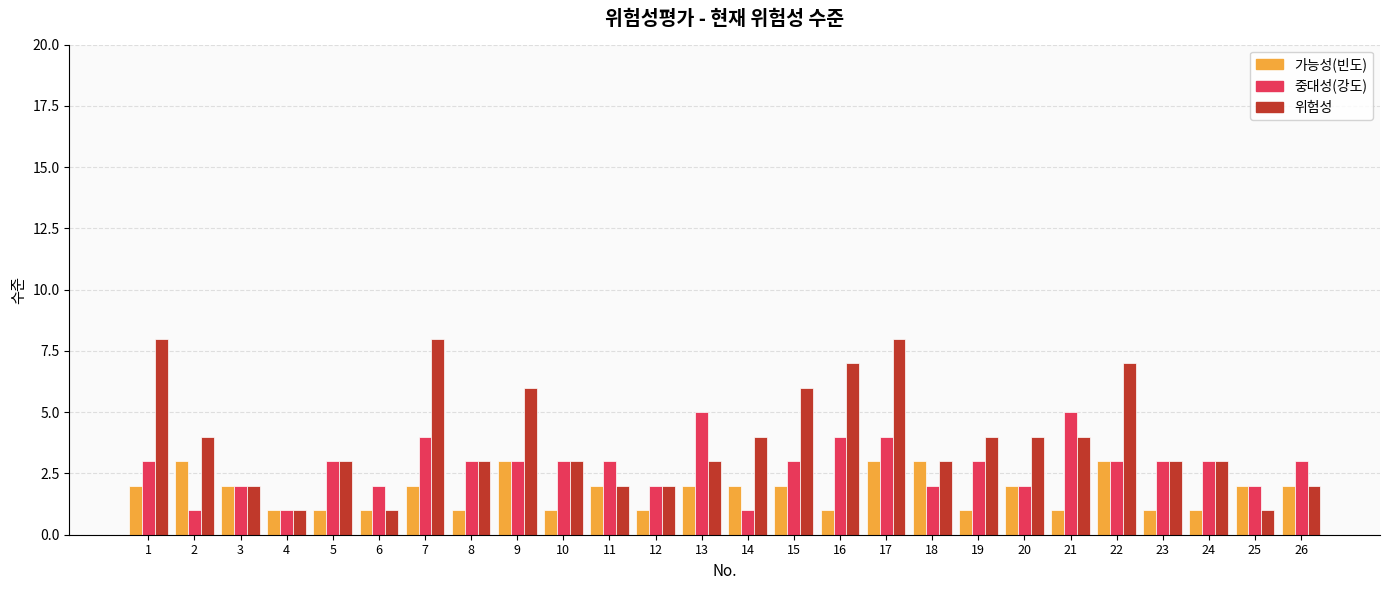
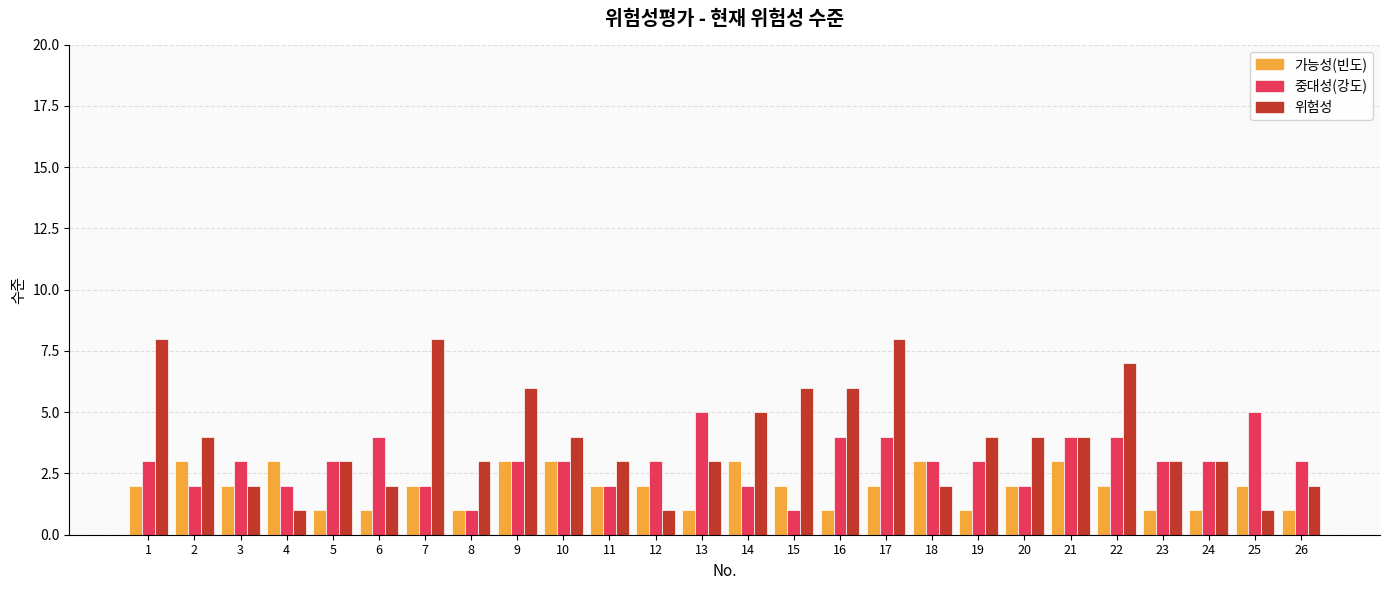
  {
    "가능성(빈도)": {
      "1": 2,
      "2": 3,
      "3": 2,
-     "4": 1,
+     "4": 3,
      "5": 1,
      "6": 1,
      "7": 2,
      "8": 1,
      "9": 3,
-     "10": 1,
+     "10": 3,
      "11": 2,
-     "12": 1,
-     "13": 2,
-     "14": 2,
+     "12": 2,
+     "13": 1,
+     "14": 3,
      "15": 2,
      "16": 1,
-     "17": 3,
+     "17": 2,
      "18": 3,
      "19": 1,
      "20": 2,
-     "21": 1,
-     "22": 3,
+     "21": 3,
+     "22": 2,
      "23": 1,
      "24": 1,
      "25": 2,
-     "26": 2
+     "26": 1
    },
    "중대성(강도)": {
      "1": 3,
-     "2": 1,
-     "3": 2,
-     "4": 1,
+     "2": 2,
+     "3": 3,
+     "4": 2,
      "5": 3,
-     "6": 2,
-     "7": 4,
-     "8": 3,
+     "6": 4,
+     "7": 2,
+     "8": 1,
      "9": 3,
      "10": 3,
-     "11": 3,
-     "12": 2,
+     "11": 2,
+     "12": 3,
      "13": 5,
-     "14": 1,
-     "15": 3,
+     "14": 2,
+     "15": 1,
      "16": 4,
      "17": 4,
-     "18": 2,
+     "18": 3,
      "19": 3,
      "20": 2,
-     "21": 5,
-     "22": 3,
+     "21": 4,
+     "22": 4,
      "23": 3,
      "24": 3,
-     "25": 2,
+     "25": 5,
      "26": 3
    },
    "위험성": {
      "1": 8,
      "2": 4,
      "3": 2,
      "4": 1,
      "5": 3,
-     "6": 1,
+     "6": 2,
      "7": 8,
      "8": 3,
      "9": 6,
-     "10": 3,
-     "11": 2,
-     "12": 2,
+     "10": 4,
+     "11": 3,
+     "12": 1,
      "13": 3,
-     "14": 4,
+     "14": 5,
      "15": 6,
-     "16": 7,
+     "16": 6,
      "17": 8,
-     "18": 3,
+     "18": 2,
      "19": 4,
      "20": 4,
      "21": 4,
      "22": 7,
      "23": 3,
      "24": 3,
      "25": 1,
      "26": 2
    }
  }
